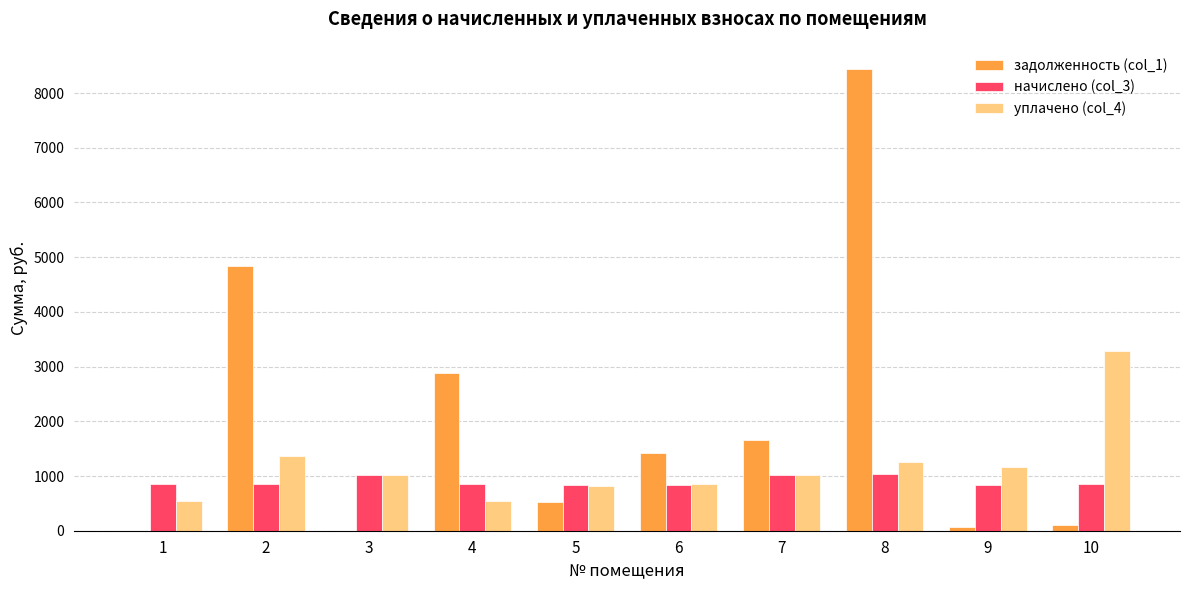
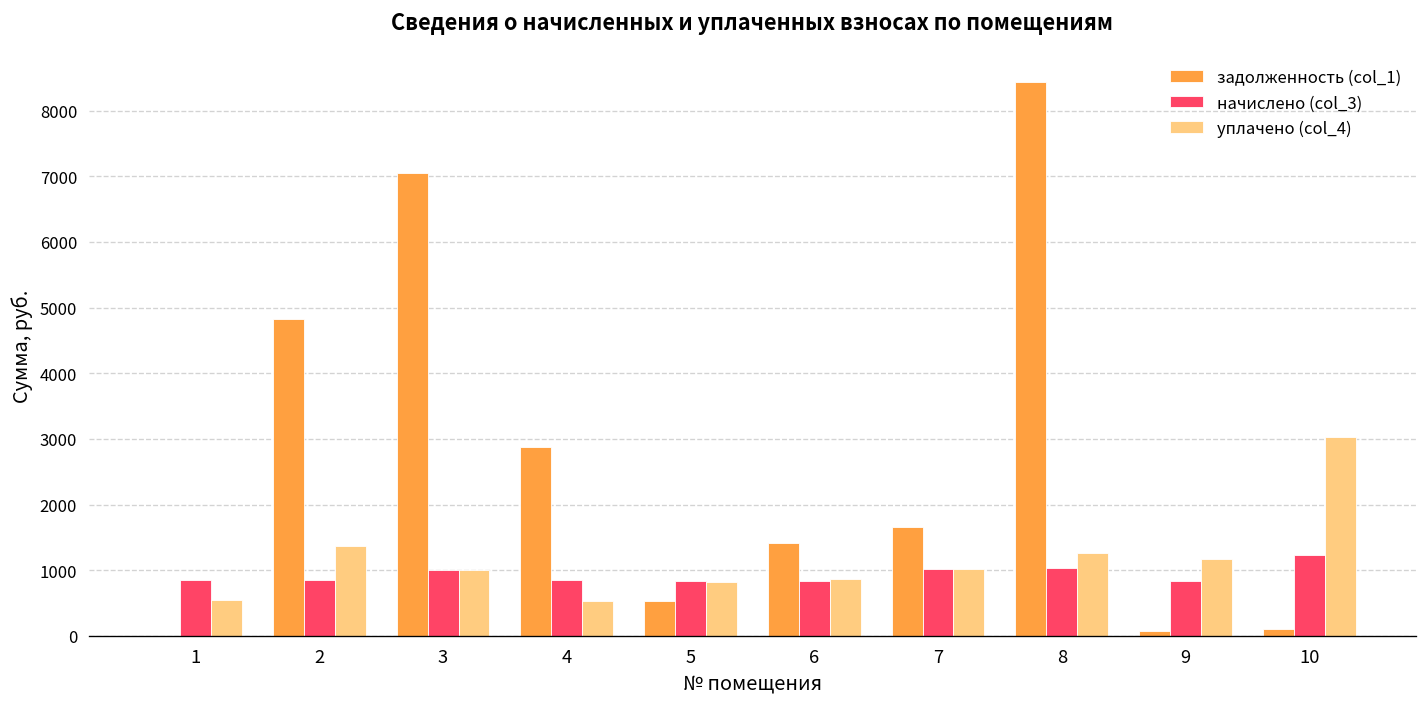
  {
    "задолженность (col_1)": {
      "2": 4800,
-     "3": 0,
+     "3": 7100,
      "4": 2900,
      "5": 500,
      "6": 1400,
      "7": 1700,
      "8": 8400,
      "9": 100,
      "10": 100
    },
    "начислено (col_3)": {
      "1": 800,
      "2": 800,
      "3": 1000,
      "4": 800,
      "5": 800,
      "6": 800,
      "7": 1000,
      "8": 1000,
      "9": 800,
-     "10": 800
+     "10": 1200
    },
    "уплачено (col_4)": {
      "1": 600,
      "2": 1400,
      "3": 1000,
      "4": 500,
      "5": 800,
      "6": 900,
      "7": 1000,
      "8": 1300,
      "9": 1200,
-     "10": 3300
+     "10": 3000
    }
  }
